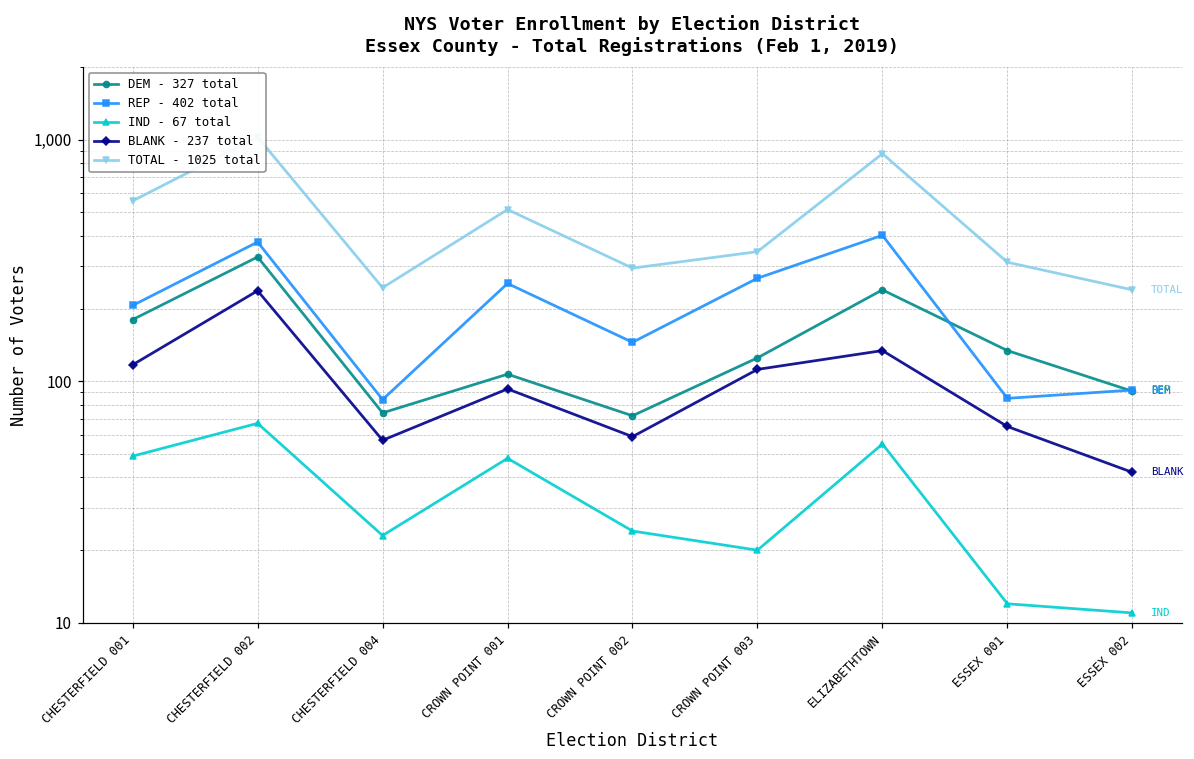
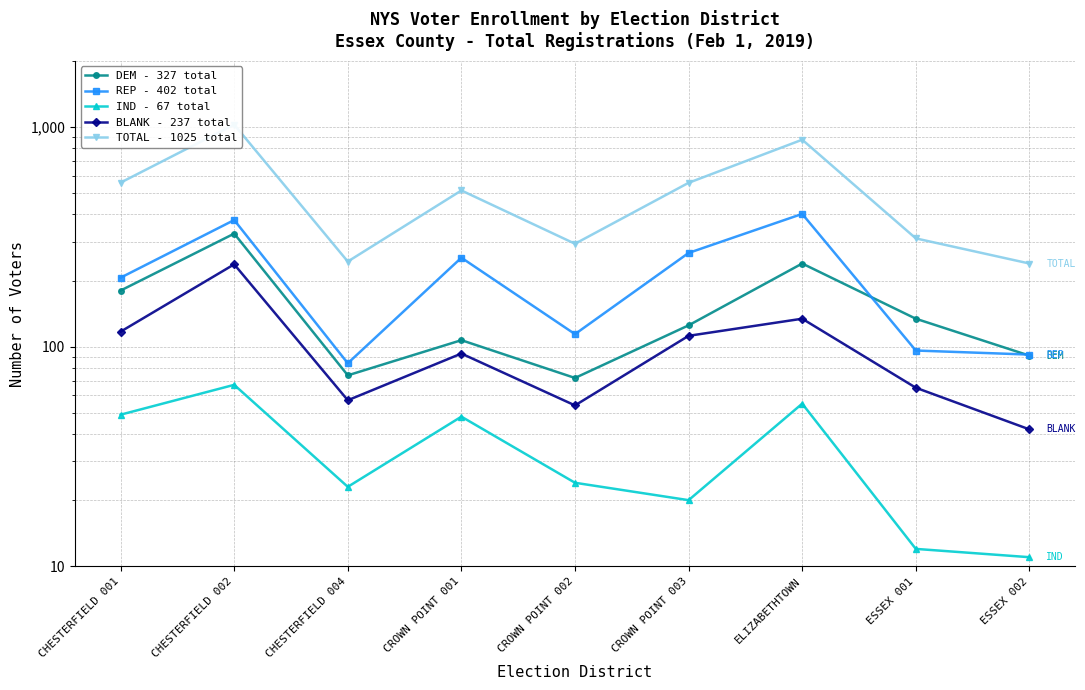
  {
    "DEM - 327 total": {
      "CHESTERFIELD 001": 180,
      "CHESTERFIELD 002": 330,
      "CHESTERFIELD 004": 74,
      "CROWN POINT 001": 110,
      "CROWN POINT 002": 72,
      "CROWN POINT 003": 130,
      "ELIZABETHTOWN": 240,
      "ESSEX 001": 130
    },
    "REP - 402 total": {
      "CHESTERFIELD 001": 210,
      "CHESTERFIELD 002": 380,
      "CHESTERFIELD 004": 84,
      "CROWN POINT 001": 250,
-     "CROWN POINT 002": 150,
+     "CROWN POINT 002": 110,
      "CROWN POINT 003": 270,
      "ELIZABETHTOWN": 400,
-     "ESSEX 001": 85
+     "ESSEX 001": 100
    },
    "IND - 67 total": {
      "CHESTERFIELD 001": 49,
      "CHESTERFIELD 002": 67,
      "CHESTERFIELD 004": 23,
      "CROWN POINT 001": 48,
      "CROWN POINT 002": 24,
      "CROWN POINT 003": 20,
      "ELIZABETHTOWN": 55,
      "ESSEX 001": 12,
      "ESSEX 002": 11
    },
    "BLANK - 237 total": {
      "CHESTERFIELD 001": 120,
      "CHESTERFIELD 002": 240,
      "CHESTERFIELD 004": 57,
      "CROWN POINT 001": 93,
-     "CROWN POINT 002": 59,
+     "CROWN POINT 002": 54,
      "CROWN POINT 003": 110,
      "ELIZABETHTOWN": 130,
      "ESSEX 001": 65,
      "ESSEX 002": 42
    },
    "TOTAL - 1025 total": {
      "CHESTERFIELD 001": 560,
      "CHESTERFIELD 004": 240,
      "CROWN POINT 001": 510,
      "CROWN POINT 002": 290,
-     "CROWN POINT 003": 340,
+     "CROWN POINT 003": 560,
      "ELIZABETHTOWN": 880,
      "ESSEX 001": 310,
      "ESSEX 002": 240
    }
  }
